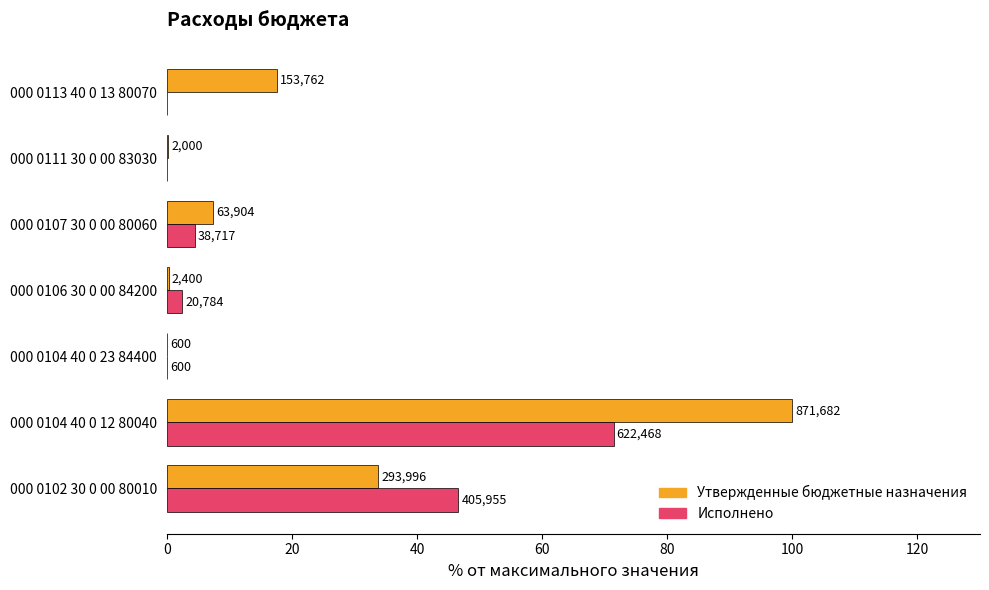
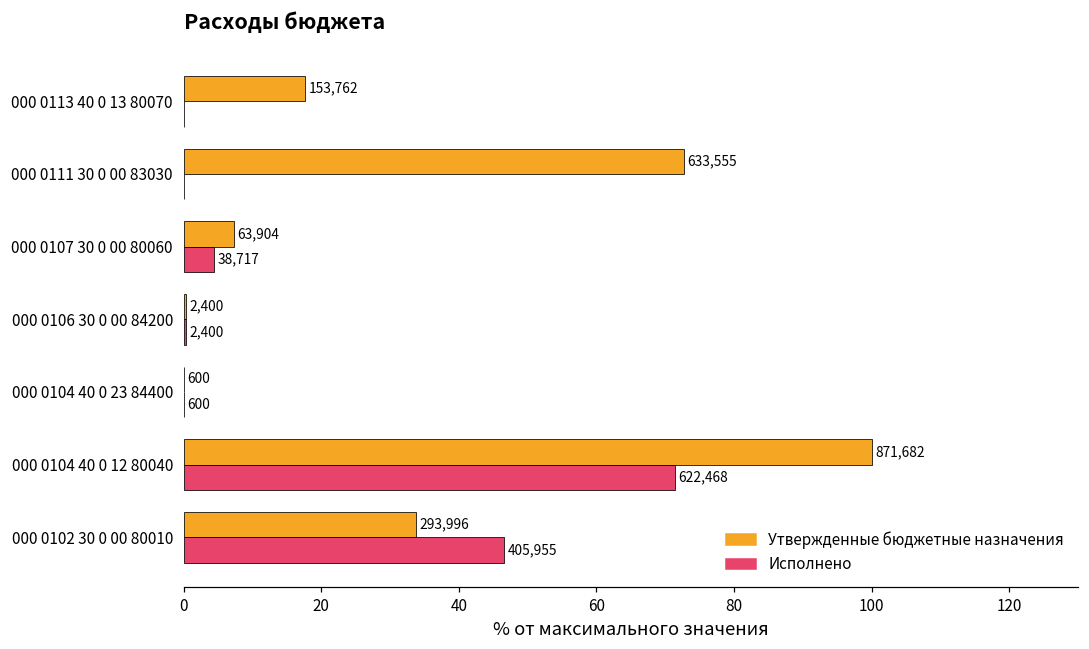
  {
    "Утвержденные бюджетные назначения": {
-     "000 0111 30 0 00 83030": "2,000"
+     "000 0111 30 0 00 83030": "633,555"
    },
    "Исполнено": {
-     "000 0106 30 0 00 84200": "20,784"
+     "000 0106 30 0 00 84200": "2,400"
    }
  }
